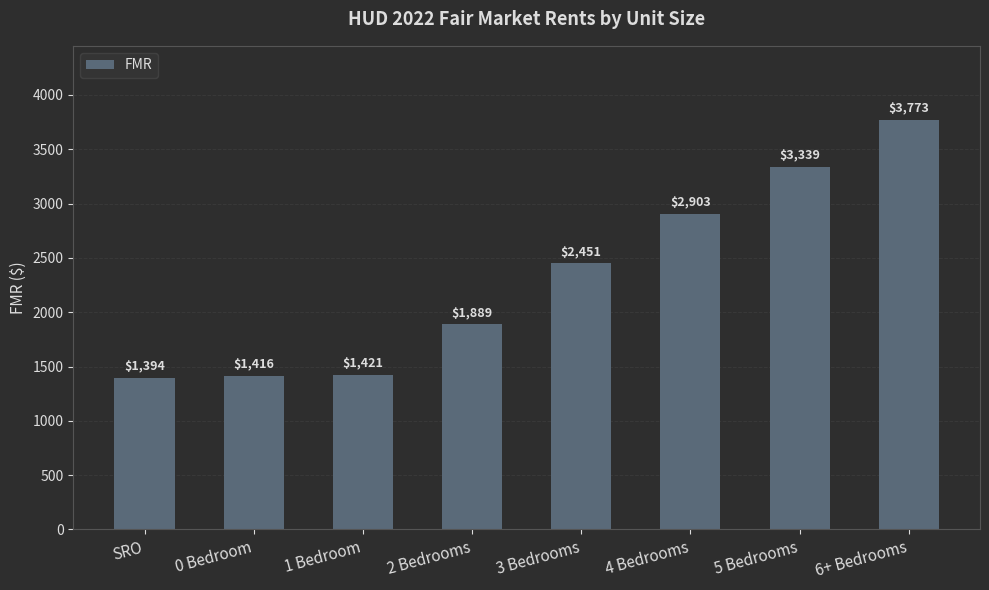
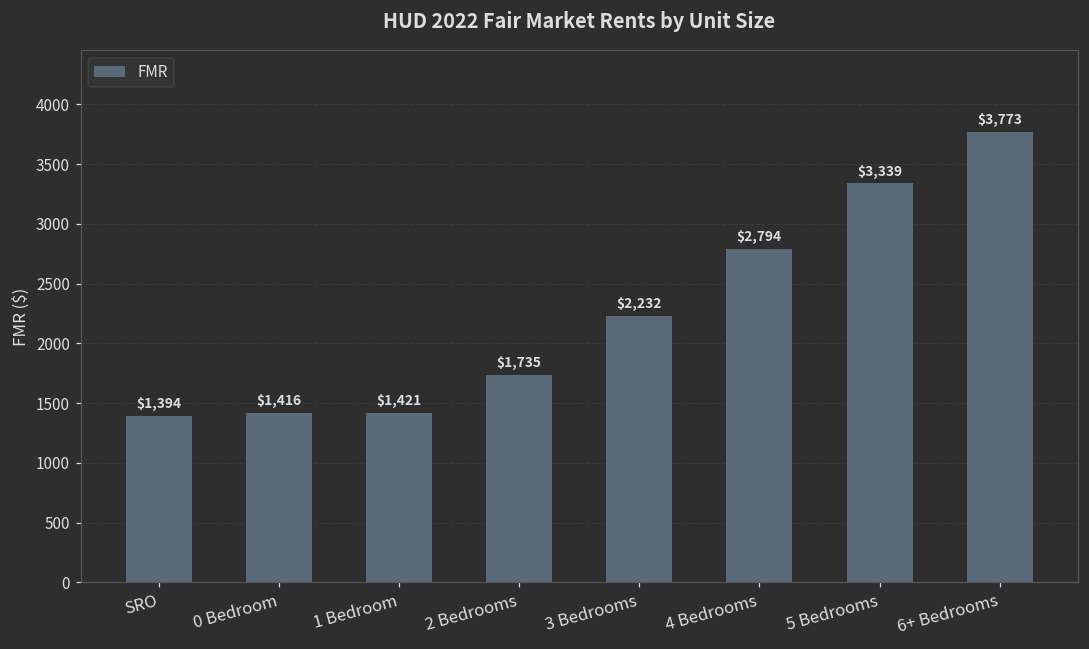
  {
    "SRO": "$1,394",
    "0 Bedroom": "$1,416",
    "1 Bedroom": "$1,421",
-   "2 Bedrooms": "$1,889",
-   "3 Bedrooms": "$2,451",
-   "4 Bedrooms": "$2,903",
+   "2 Bedrooms": "$1,735",
+   "3 Bedrooms": "$2,232",
+   "4 Bedrooms": "$2,794",
    "5 Bedrooms": "$3,339",
    "6+ Bedrooms": "$3,773"
  }
